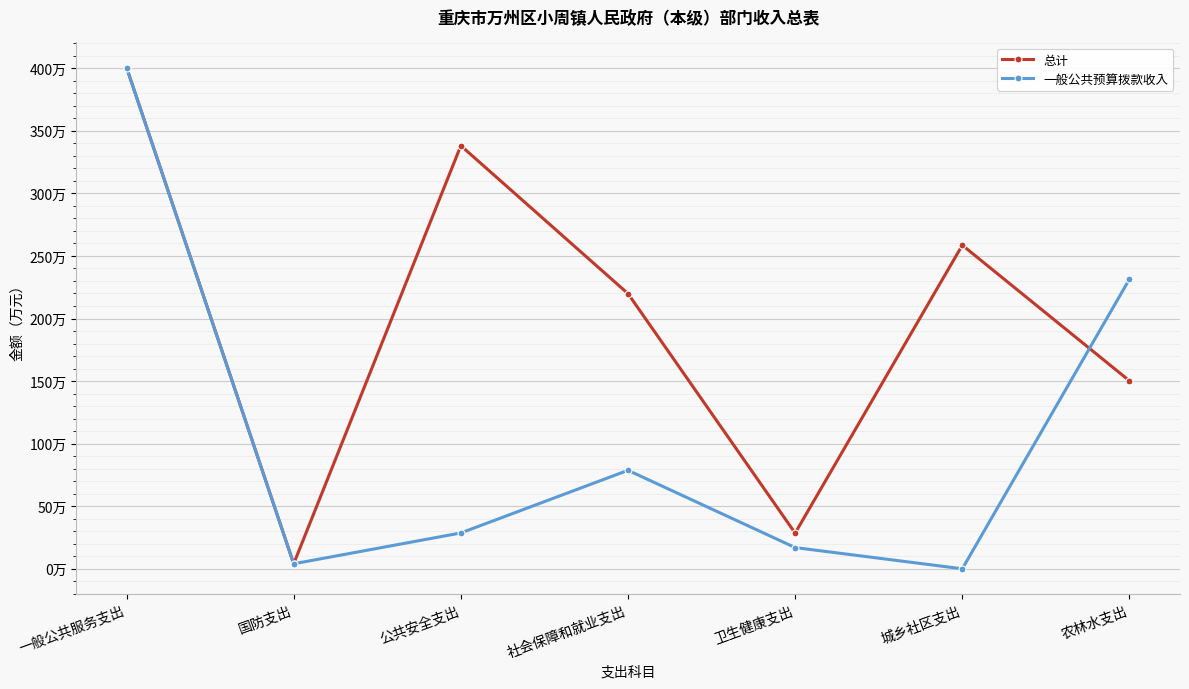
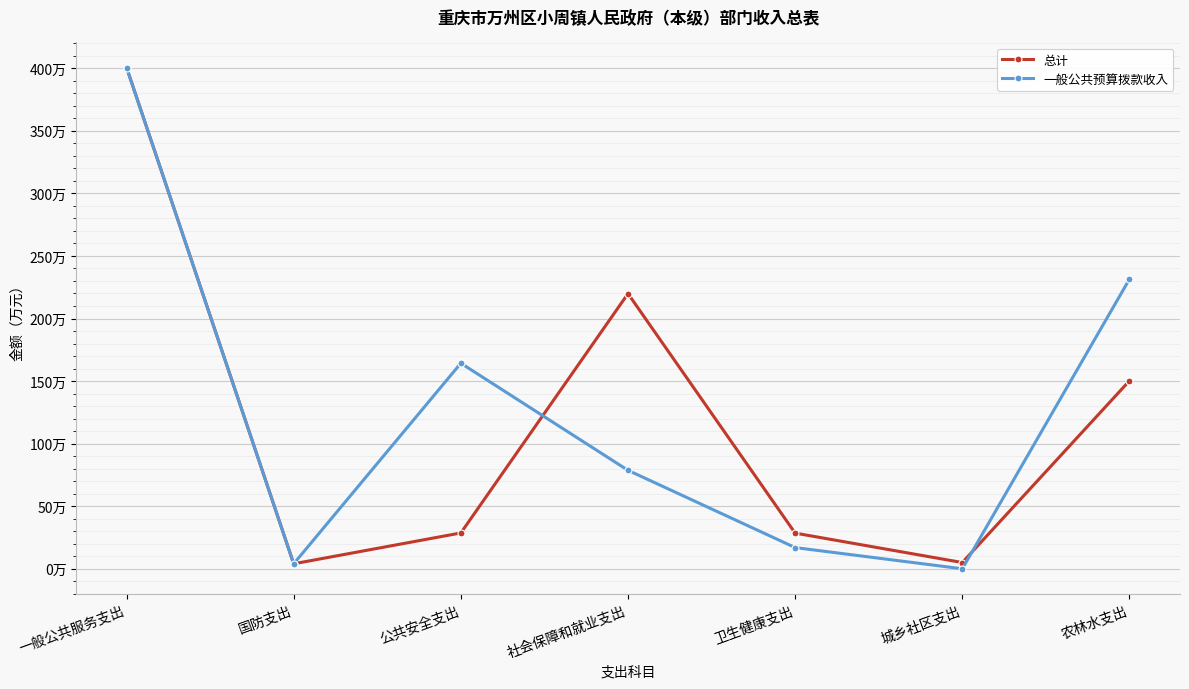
  {
    "总计": {
-     "公共安全支出": "338万",
+     "公共安全支出": "29万",
      "社会保障和就业支出": "220万",
      "卫生健康支出": "29万",
-     "城乡社区支出": "259万",
+     "城乡社区支出": "5万",
      "农林水支出": "150万"
    },
    "一般公共预算拨款收入": {
-     "公共安全支出": "29万",
+     "公共安全支出": "164万",
      "社会保障和就业支出": "79万",
      "卫生健康支出": "17万",
      "城乡社区支出": "0万",
      "农林水支出": "231万"
    }
  }
